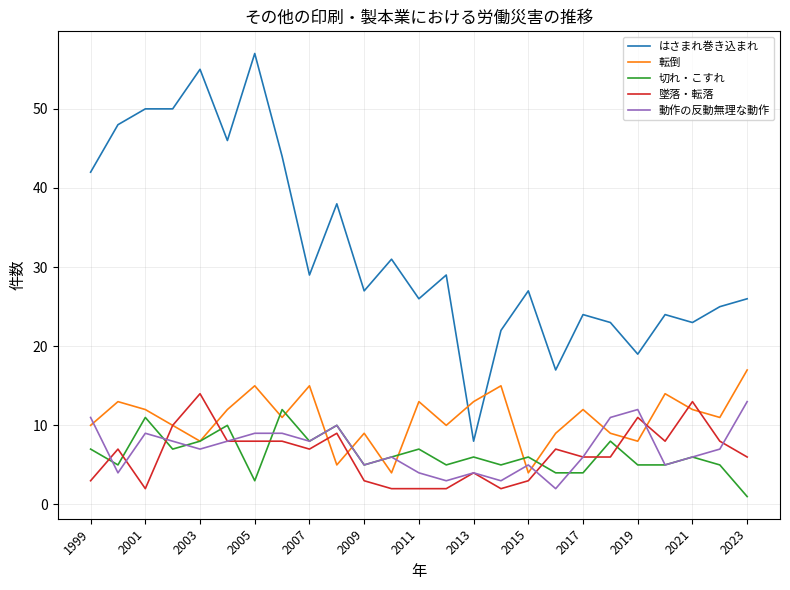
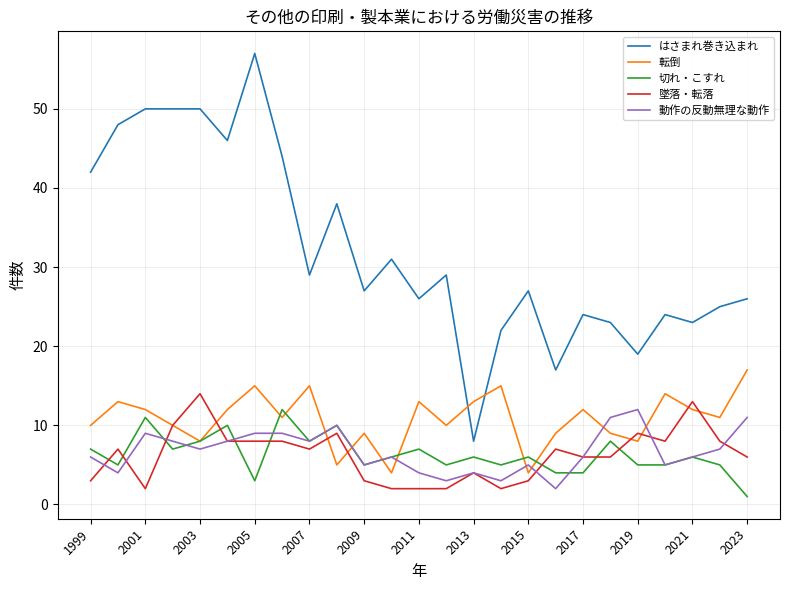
  {
    "はさまれ巻き込まれ": {
      "1999": 42,
      "2001": 50,
-     "2003": 55,
+     "2003": 50,
      "2005": 57,
      "2007": 29,
      "2009": 27,
      "2011": 26,
      "2013": 8,
      "2015": 27,
      "2017": 24,
      "2019": 19,
      "2021": 23,
      "2023": 26
    },
    "転倒": {
      "1999": 10,
      "2001": 12,
      "2005": 15,
      "2007": 15,
      "2009": 9,
      "2011": 13,
      "2013": 13,
      "2015": 4,
      "2017": 12,
      "2019": 8,
      "2021": 12,
      "2023": 17
    },
    "切れ・こすれ": {
      "1999": 7,
      "2001": 11,
      "2005": 3,
      "2011": 7,
      "2013": 6,
      "2015": 6,
      "2017": 4,
      "2019": 5,
      "2023": 1
    },
    "墜落・転落": {
      "1999": 3,
      "2001": 2,
      "2003": 14,
      "2005": 8,
      "2007": 7,
      "2009": 3,
      "2011": 2,
      "2015": 3,
-     "2019": 11,
+     "2019": 9,
      "2021": 13,
      "2023": 6
    },
    "動作の反動無理な動作": {
-     "1999": 11,
+     "1999": 6,
      "2001": 9,
      "2003": 7,
      "2005": 9,
      "2011": 4,
      "2015": 5,
      "2019": 12,
-     "2023": 13
+     "2023": 11
    }
  }
